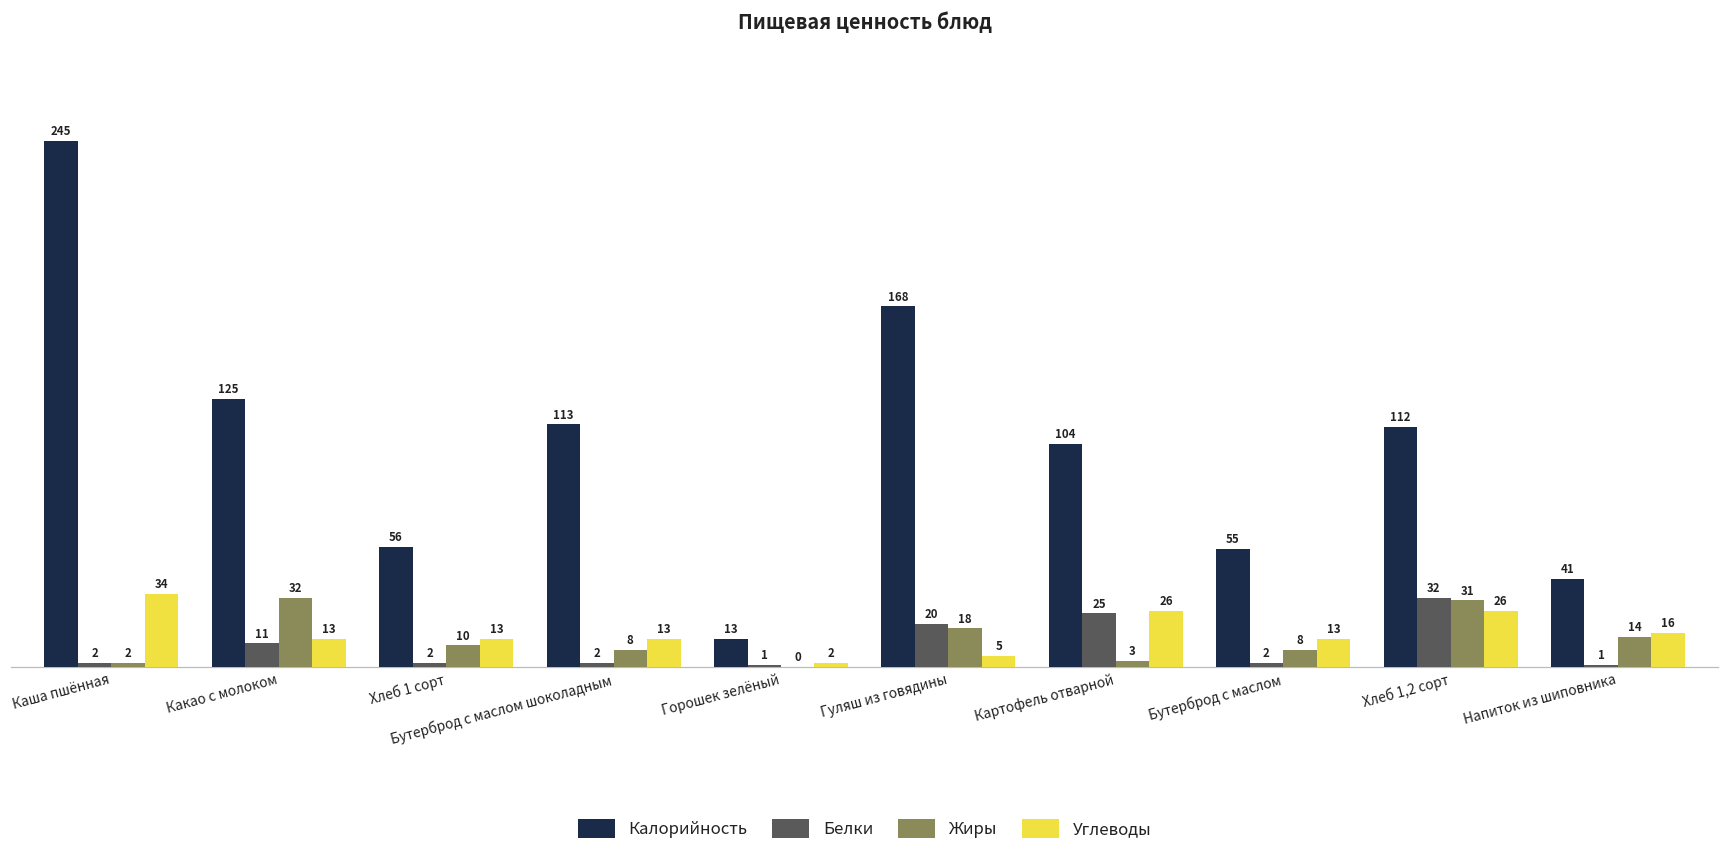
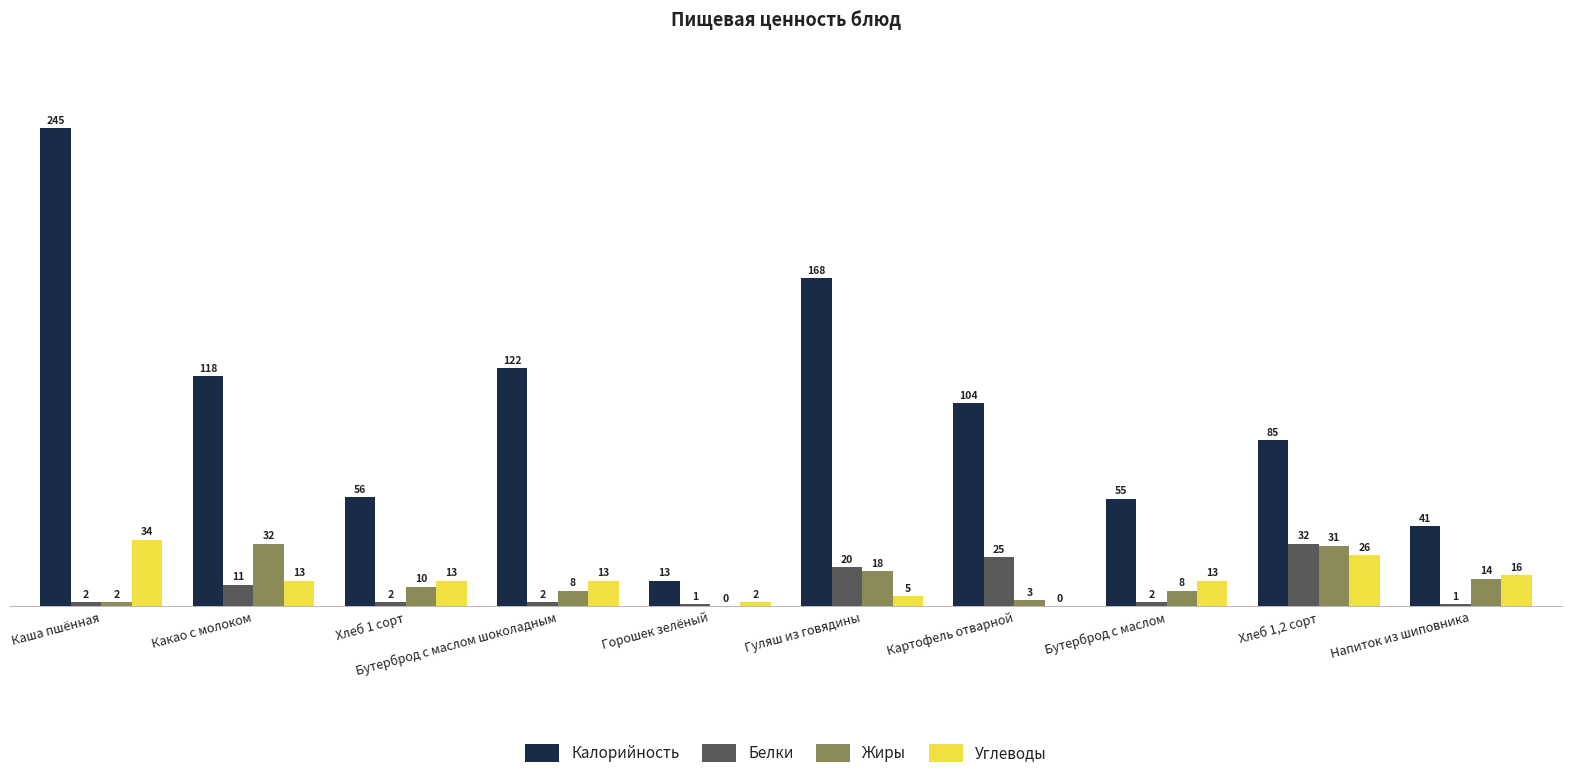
  {
    "Калорийность": {
      "Каша пшённая": 245,
-     "Какао с молоком": 125,
+     "Какао с молоком": 118,
      "Хлеб 1 сорт": 56,
-     "Бутерброд с маслом шоколадным": 113,
+     "Бутерброд с маслом шоколадным": 122,
      "Горошек зелёный": 13,
      "Гуляш из говядины": 168,
      "Картофель отварной": 104,
      "Бутерброд с маслом": 55,
-     "Хлеб 1,2 сорт": 112,
+     "Хлеб 1,2 сорт": 85,
      "Напиток из шиповника": 41
    },
    "Белки": {
      "Каша пшённая": 2,
      "Какао с молоком": 11,
      "Хлеб 1 сорт": 2,
      "Бутерброд с маслом шоколадным": 2,
      "Горошек зелёный": 1,
      "Гуляш из говядины": 20,
      "Картофель отварной": 25,
      "Бутерброд с маслом": 2,
      "Хлеб 1,2 сорт": 32,
      "Напиток из шиповника": 1
    },
    "Жиры": {
      "Каша пшённая": 2,
      "Какао с молоком": 32,
      "Хлеб 1 сорт": 10,
      "Бутерброд с маслом шоколадным": 8,
      "Горошек зелёный": 0,
      "Гуляш из говядины": 18,
      "Картофель отварной": 3,
      "Бутерброд с маслом": 8,
      "Хлеб 1,2 сорт": 31,
      "Напиток из шиповника": 14
    },
    "Углеводы": {
      "Каша пшённая": 34,
      "Какао с молоком": 13,
      "Хлеб 1 сорт": 13,
      "Бутерброд с маслом шоколадным": 13,
      "Горошек зелёный": 2,
      "Гуляш из говядины": 5,
-     "Картофель отварной": 26,
+     "Картофель отварной": 0,
      "Бутерброд с маслом": 13,
      "Хлеб 1,2 сорт": 26,
      "Напиток из шиповника": 16
    }
  }
